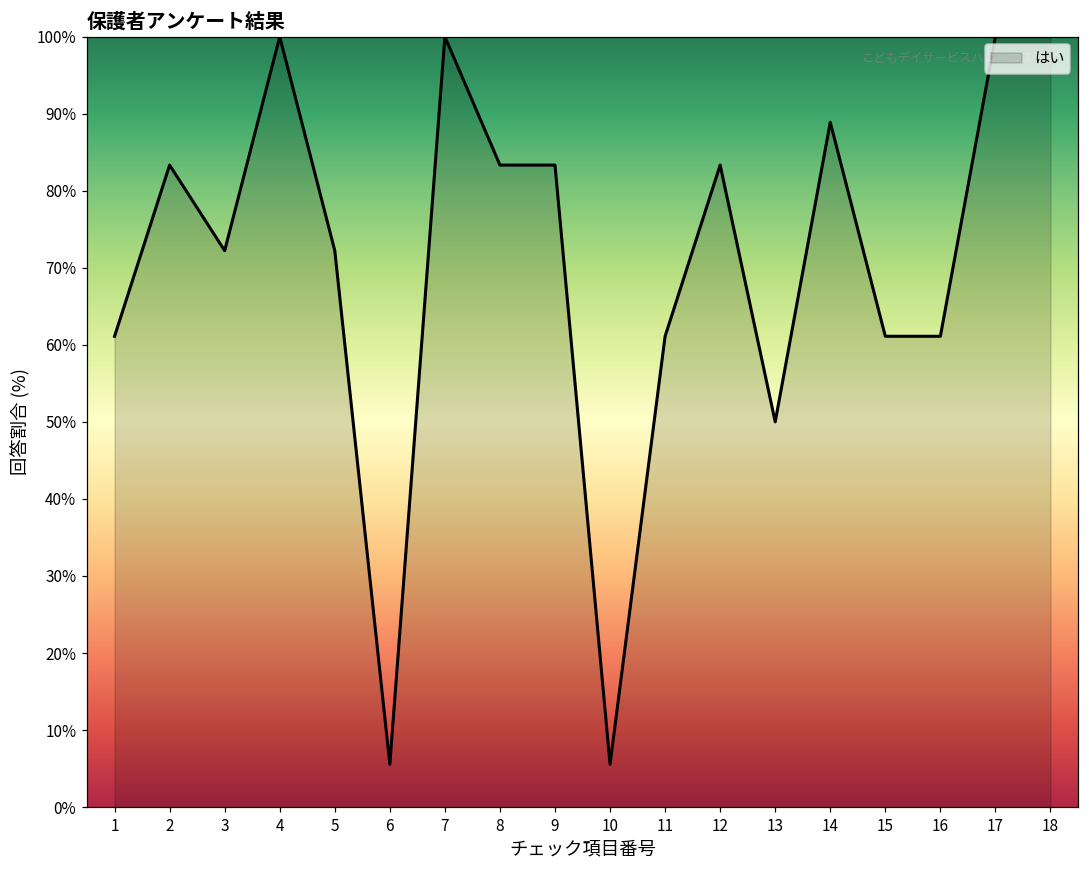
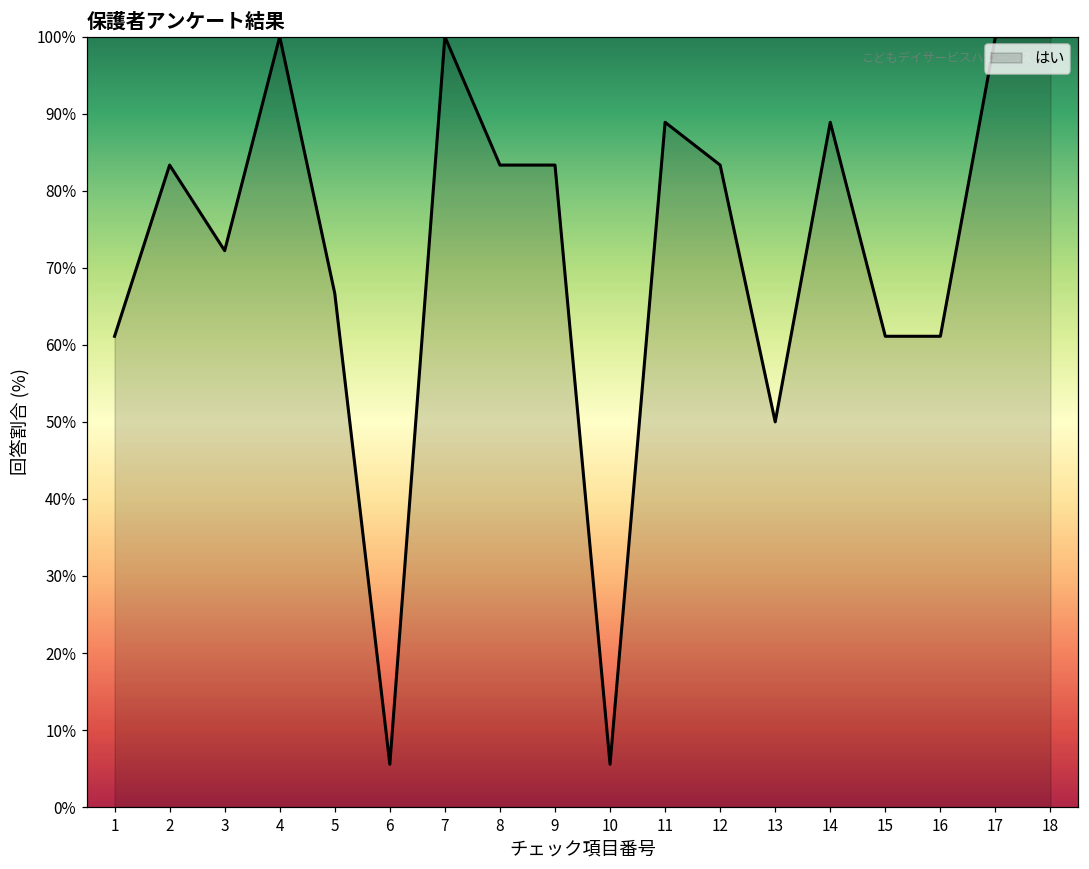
  {
    "1": "61%",
    "2": "83%",
    "3": "72%",
    "4": "100%",
-   "5": "72%",
+   "5": "67%",
    "6": "6%",
    "7": "100%",
    "8": "83%",
    "9": "83%",
    "10": "6%",
-   "11": "61%",
+   "11": "89%",
    "12": "83%",
    "13": "50%",
    "14": "89%",
    "15": "61%",
    "16": "61%",
    "17": "100%",
    "18": "100%"
  }
